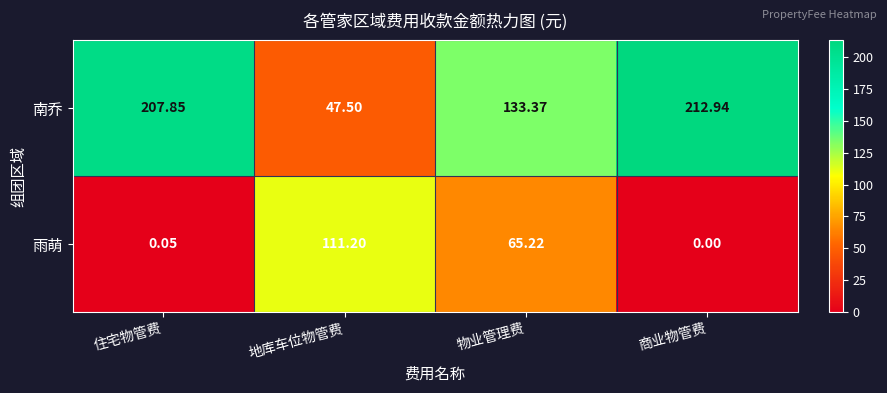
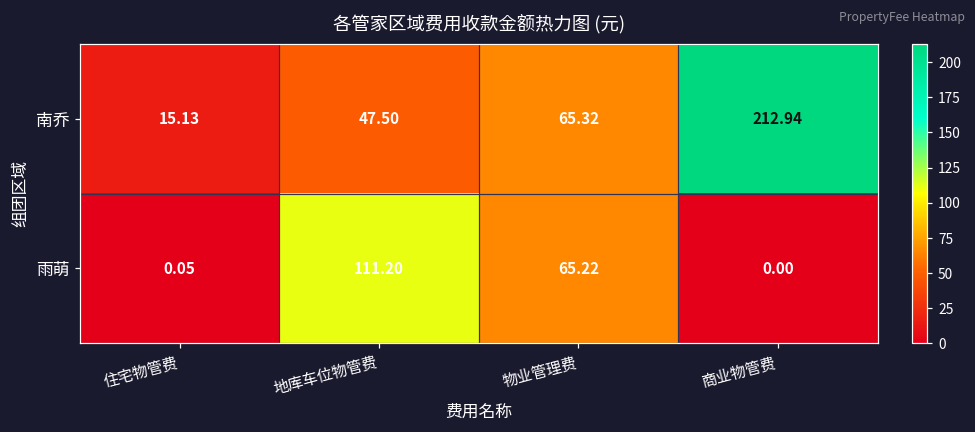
  {
    "南乔": {
-     "住宅物管费": 207.85,
+     "住宅物管费": 15.13,
      "地库车位物管费": 47.50,
-     "物业管理费": 133.37,
+     "物业管理费": 65.32,
      "商业物管费": 212.94
    },
    "雨萌": {
      "住宅物管费": 0.05,
      "地库车位物管费": 111.20,
      "物业管理费": 65.22,
      "商业物管费": 0.00
    }
  }
